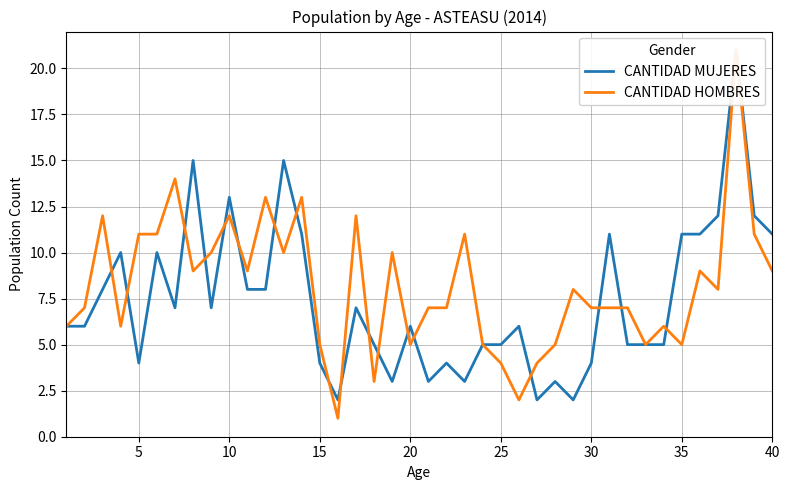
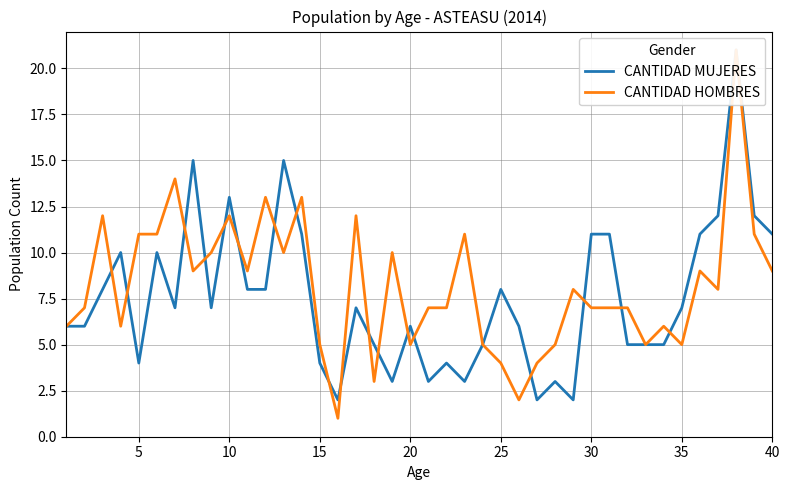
  {
    "CANTIDAD MUJERES": {
      "5": 4,
      "10": 13,
      "15": 4,
      "20": 6,
-     "25": 5,
-     "30": 4,
-     "35": 11,
+     "25": 8,
+     "30": 11,
+     "35": 7,
      "40": 11
    },
    "CANTIDAD HOMBRES": {
      "5": 11,
      "10": 12,
      "15": 5,
      "20": 5,
      "25": 4,
      "30": 7,
      "35": 5,
      "40": 9
    }
  }
